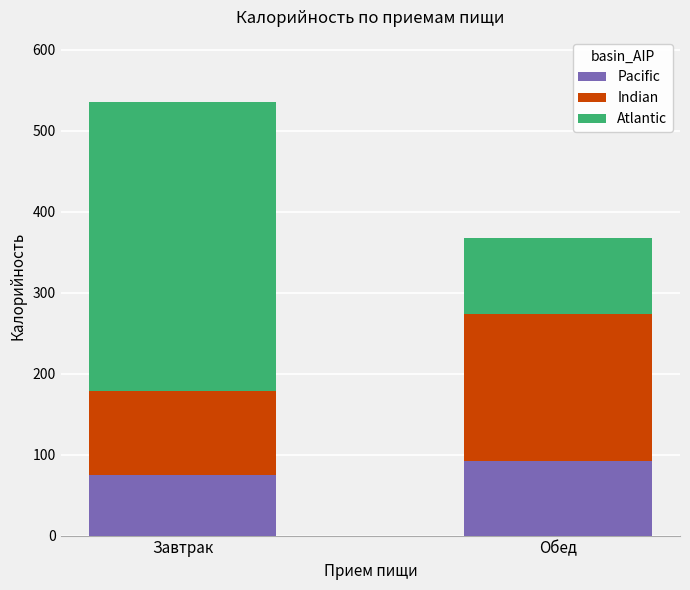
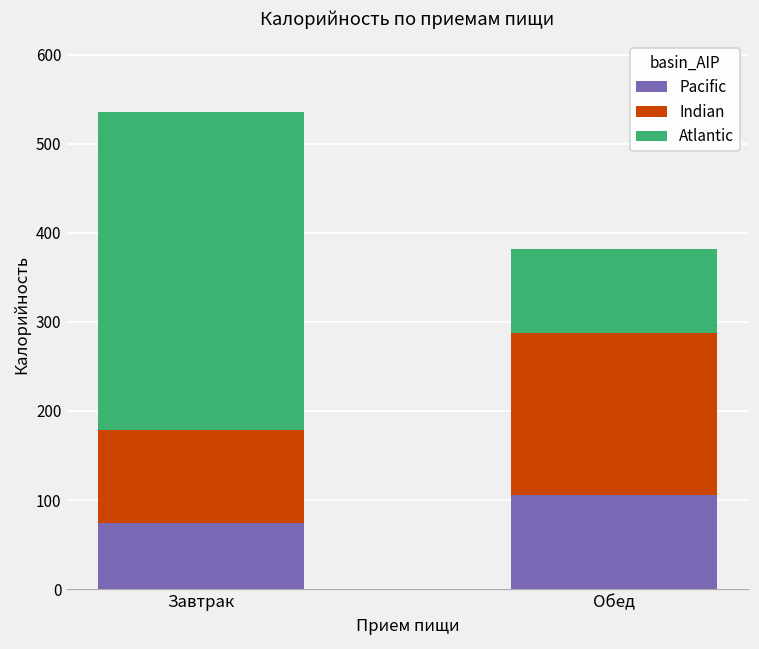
  {
    "Pacific": {
      "Завтрак": 70,
-     "Обед": 90
+     "Обед": 110
    },
    "Indian": {
      "Завтрак": 100,
      "Обед": 180
    },
    "Atlantic": {
      "Завтрак": 360,
      "Обед": 90
    }
  }
